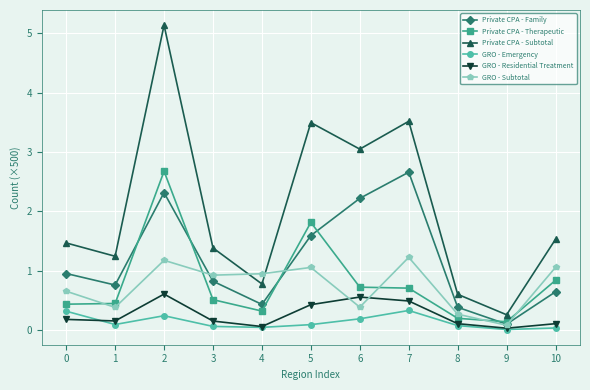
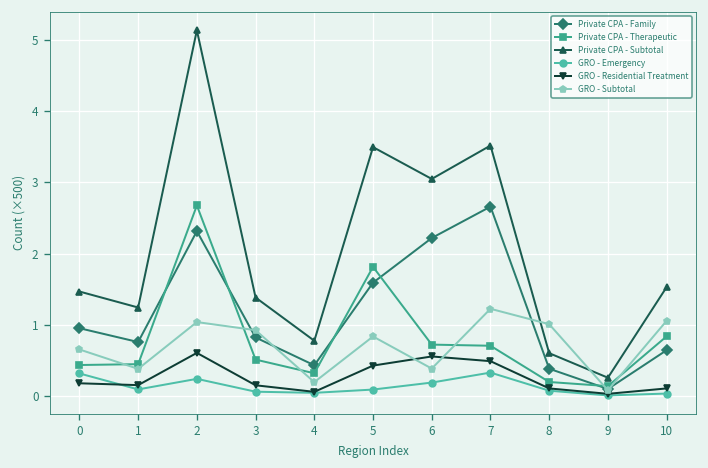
  {
    "GRO - Subtotal": {
      "0": 0.7,
      "1": 0.4,
-     "2": 1.2,
+     "2": 1.0,
      "3": 0.9,
-     "4": 1.0,
-     "5": 1.1,
+     "4": 0.2,
+     "5": 0.8,
      "6": 0.4,
      "7": 1.2,
-     "8": 0.3,
+     "8": 1.0,
      "10": 1.1
    }
  }
